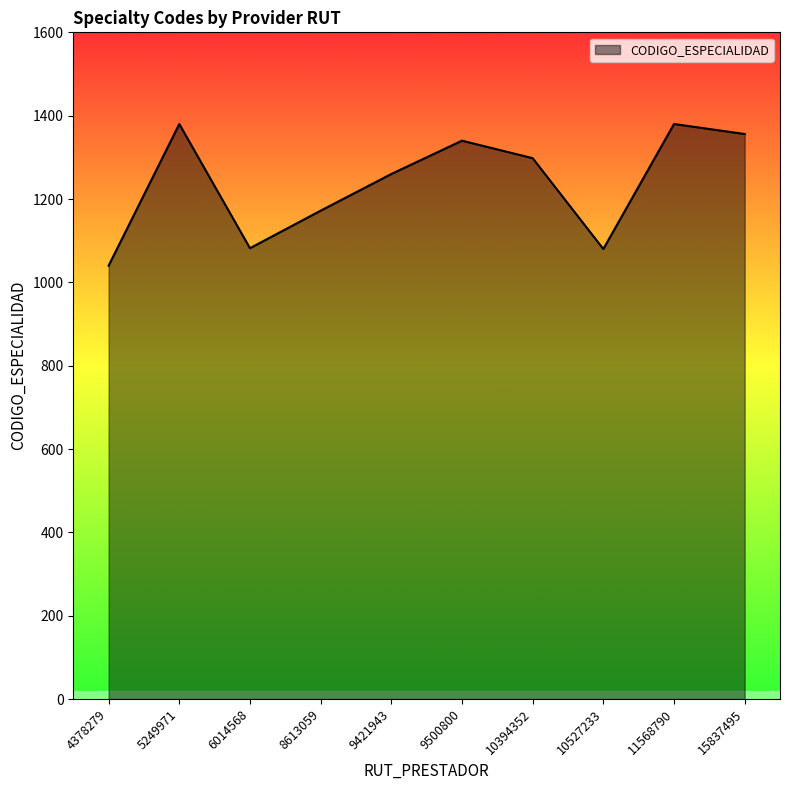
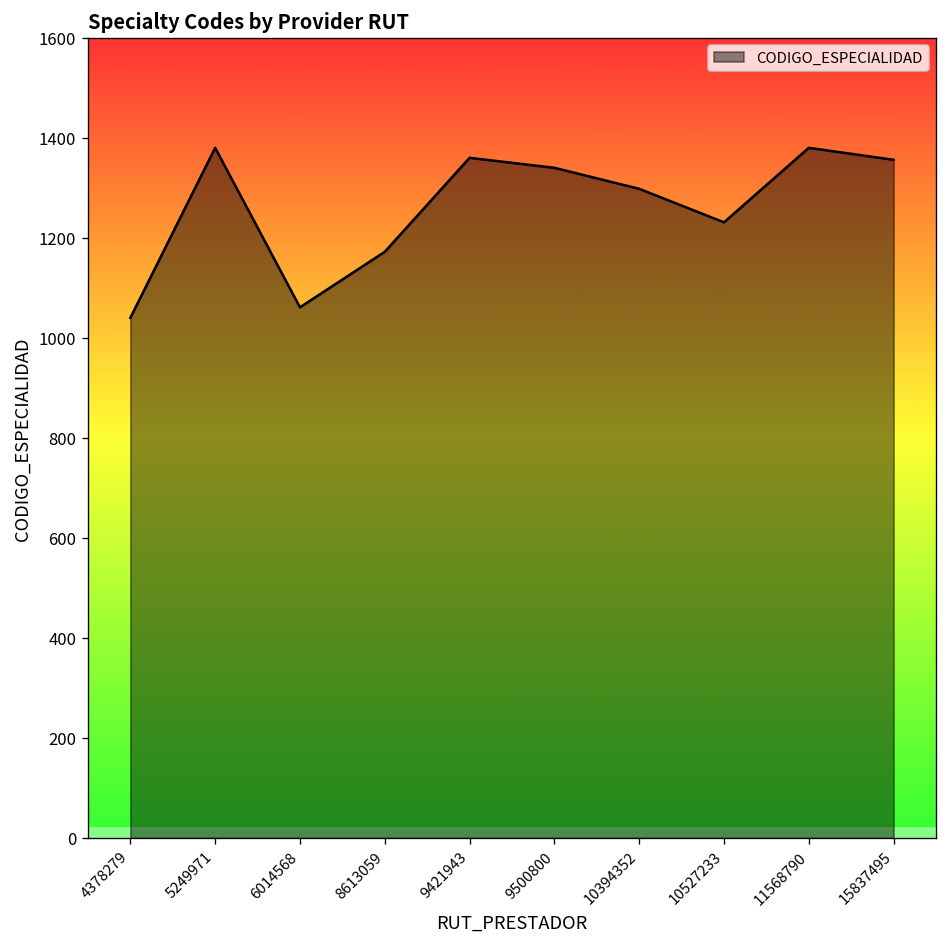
  {
    "4378279": 1040,
    "5249971": 1380,
-   "6014568": 1080,
+   "6014568": 1060,
    "8613059": 1170,
-   "9421943": 1260,
+   "9421943": 1360,
    "9500800": 1340,
    "10394352": 1300,
-   "10527233": 1080,
+   "10527233": 1230,
    "11568790": 1380,
    "15837495": 1360
  }
